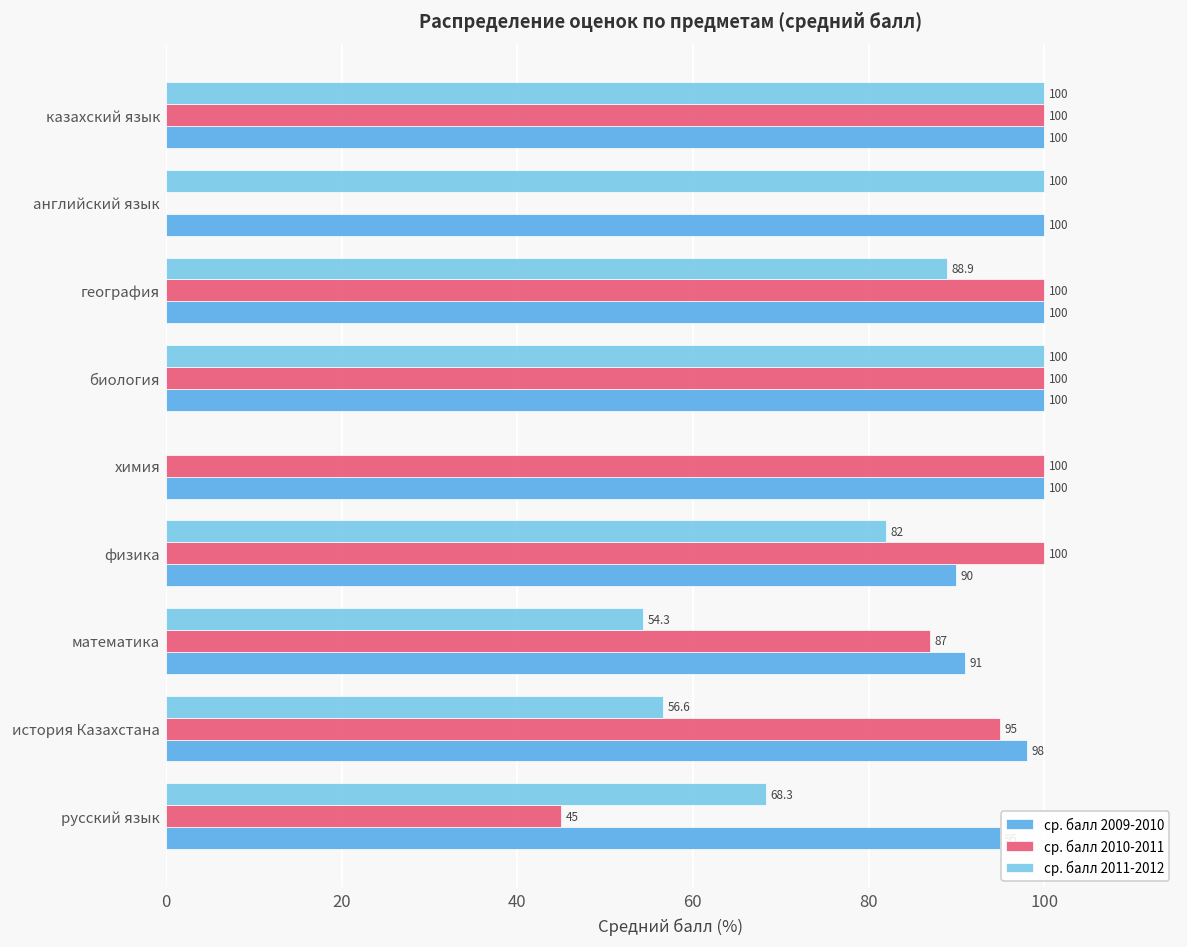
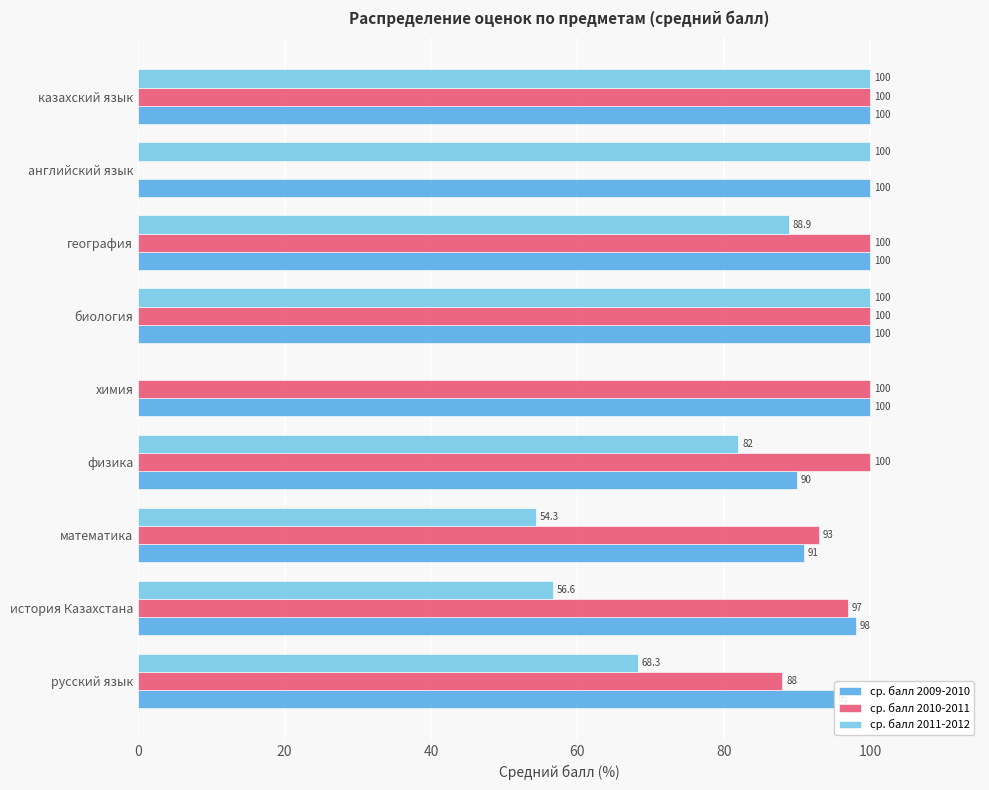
  {
    "ср. балл 2010-2011": {
      "казахский язык": 100,
      "география": 100,
      "биология": 100,
      "химия": 100,
      "физика": 100,
-     "математика": 87,
-     "история Казахстана": 95,
-     "русский язык": 45
+     "математика": 93,
+     "история Казахстана": 97,
+     "русский язык": 88
    }
  }
